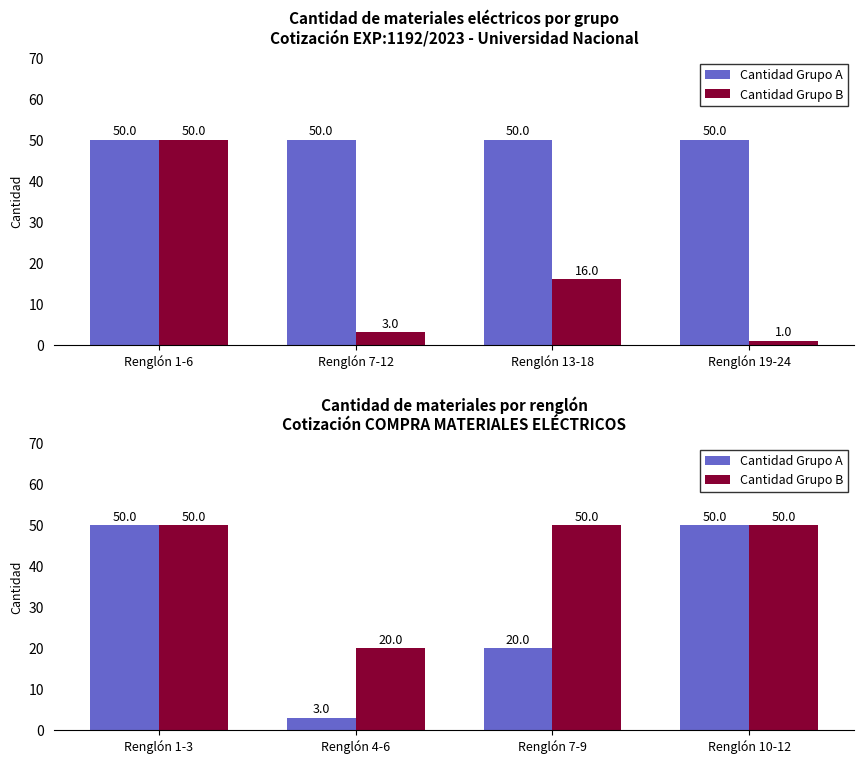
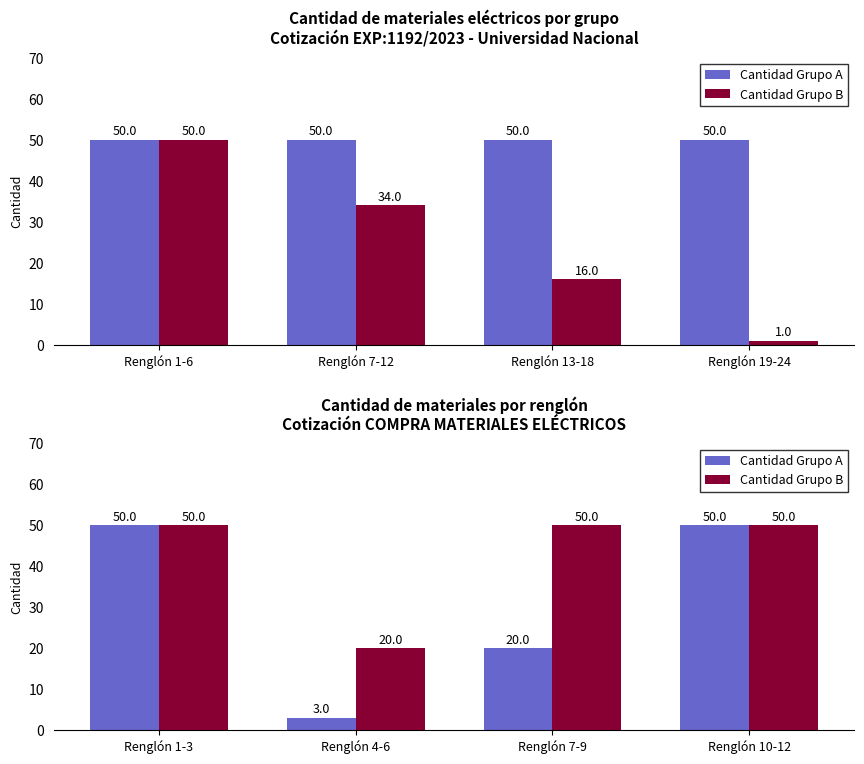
  {
    "Cantidad de materiales eléctricos por grupo Cotización EXP:1192/2023 - Universidad Nacional": {
      "Cantidad Grupo A": {
        "Renglón 1-6": 50.0,
        "Renglón 7-12": 50.0,
        "Renglón 13-18": 50.0,
        "Renglón 19-24": 50.0
      },
      "Cantidad Grupo B": {
        "Renglón 1-6": 50.0,
-       "Renglón 7-12": 3.0,
+       "Renglón 7-12": 34.0,
        "Renglón 13-18": 16.0,
        "Renglón 19-24": 1.0
      }
    },
    "Cantidad de materiales por renglón Cotización COMPRA MATERIALES ELÉCTRICOS": {
      "Cantidad Grupo A": {
        "Renglón 1-3": 50.0,
        "Renglón 4-6": 3.0,
        "Renglón 7-9": 20.0,
        "Renglón 10-12": 50.0
      },
      "Cantidad Grupo B": {
        "Renglón 1-3": 50.0,
        "Renglón 4-6": 20.0,
        "Renglón 7-9": 50.0,
        "Renglón 10-12": 50.0
      }
    }
  }
